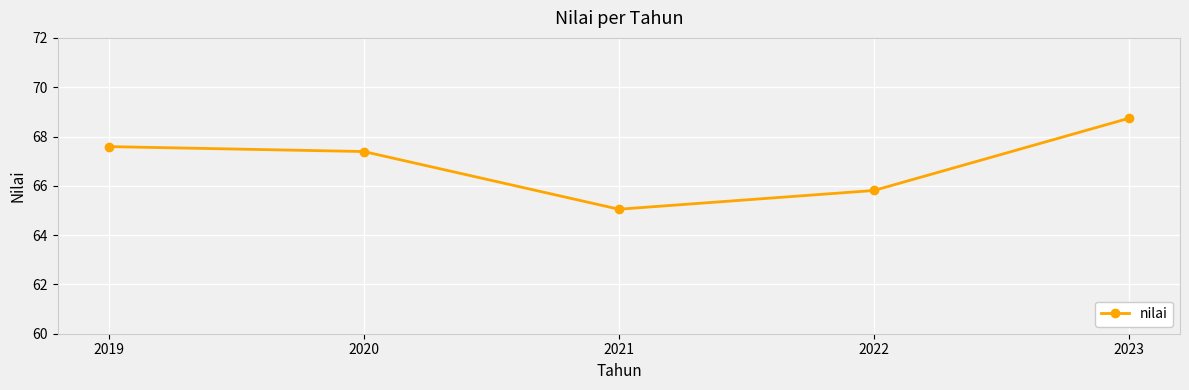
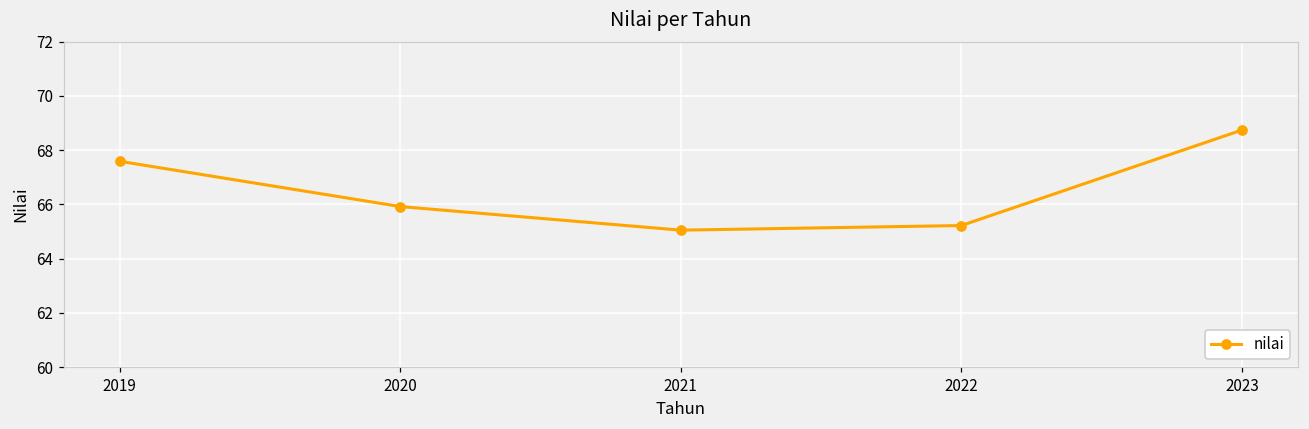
  {
    "2019": 67.6,
-   "2020": 67.4,
+   "2020": 65.9,
    "2021": 65.1,
-   "2022": 65.8,
+   "2022": 65.2,
    "2023": 68.7
  }
